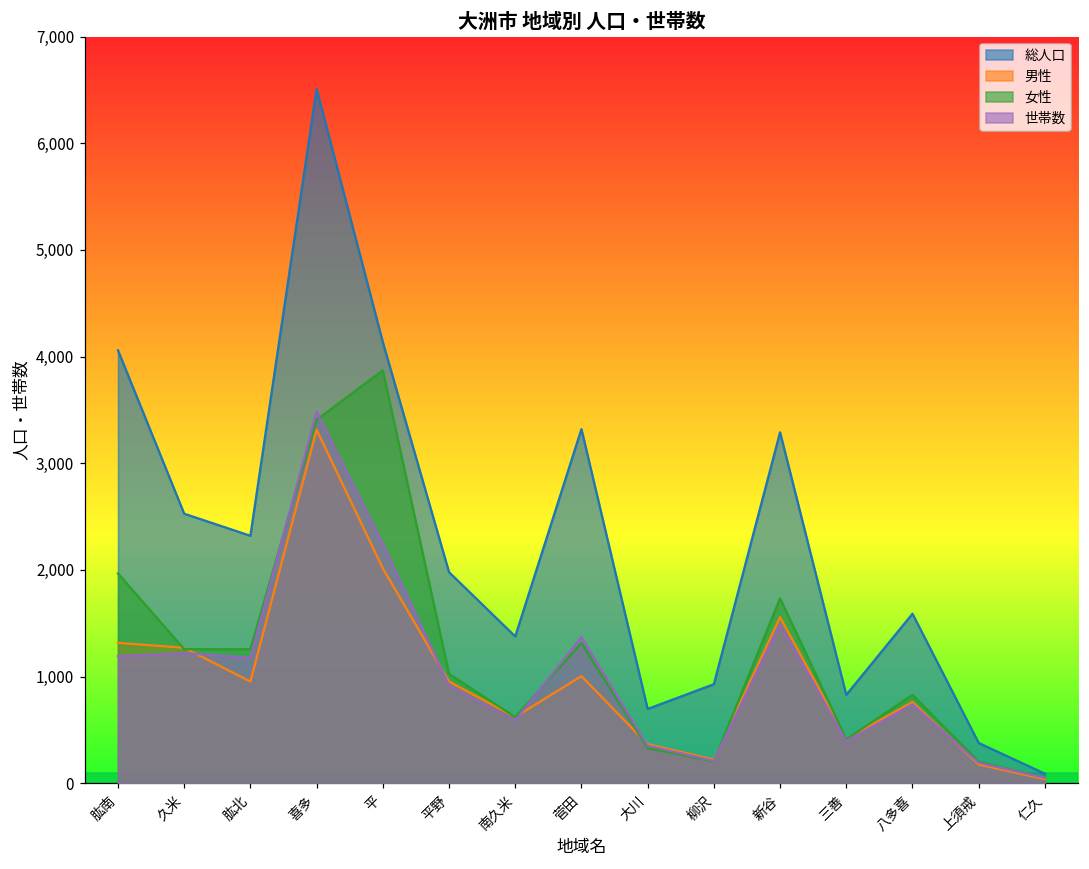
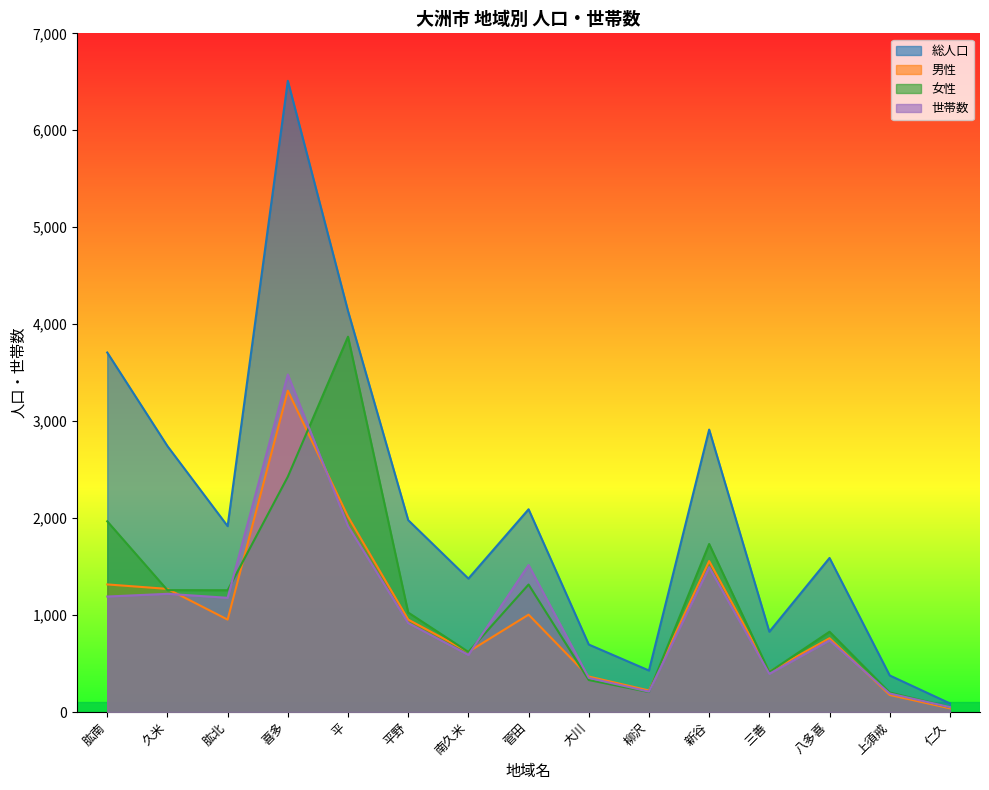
  {
    "総人口": {
-     "肱南": "4,100",
-     "久米": "2,500",
-     "肱北": "2,300",
+     "肱南": "3,700",
+     "久米": "2,700",
+     "肱北": "1,900",
      "喜多": "6,500",
      "平": "4,100",
      "平野": "2,000",
      "南久米": "1,400",
-     "菅田": "3,300",
+     "菅田": "2,100",
      "大川": "700",
-     "柳沢": "900",
-     "新谷": "3,300",
+     "柳沢": "400",
+     "新谷": "2,900",
      "三善": "800",
      "八多喜": "1,600",
      "上須戒": "400"
    },
    "男性": {
      "肱南": "1,300",
      "肱北": "1,000",
      "喜多": "3,300",
      "平": "2,000",
      "平野": "1,000",
      "菅田": "1,000",
      "新谷": "1,600"
    },
    "女性": {
      "肱南": "2,000",
      "肱北": "1,300",
-     "喜多": "3,400",
+     "喜多": "2,400",
      "平": "3,900",
      "平野": "1,000",
      "菅田": "1,300",
      "新谷": "1,700",
      "八多喜": "800"
    },
    "世帯数": {
      "肱南": "1,200",
      "久米": "1,200",
      "肱北": "1,200",
      "喜多": "3,500",
-     "平": "2,200",
+     "平": "1,900",
      "平野": "900",
      "南久米": "600",
-     "菅田": "1,400",
+     "菅田": "1,500",
      "新谷": "1,500"
    }
  }
